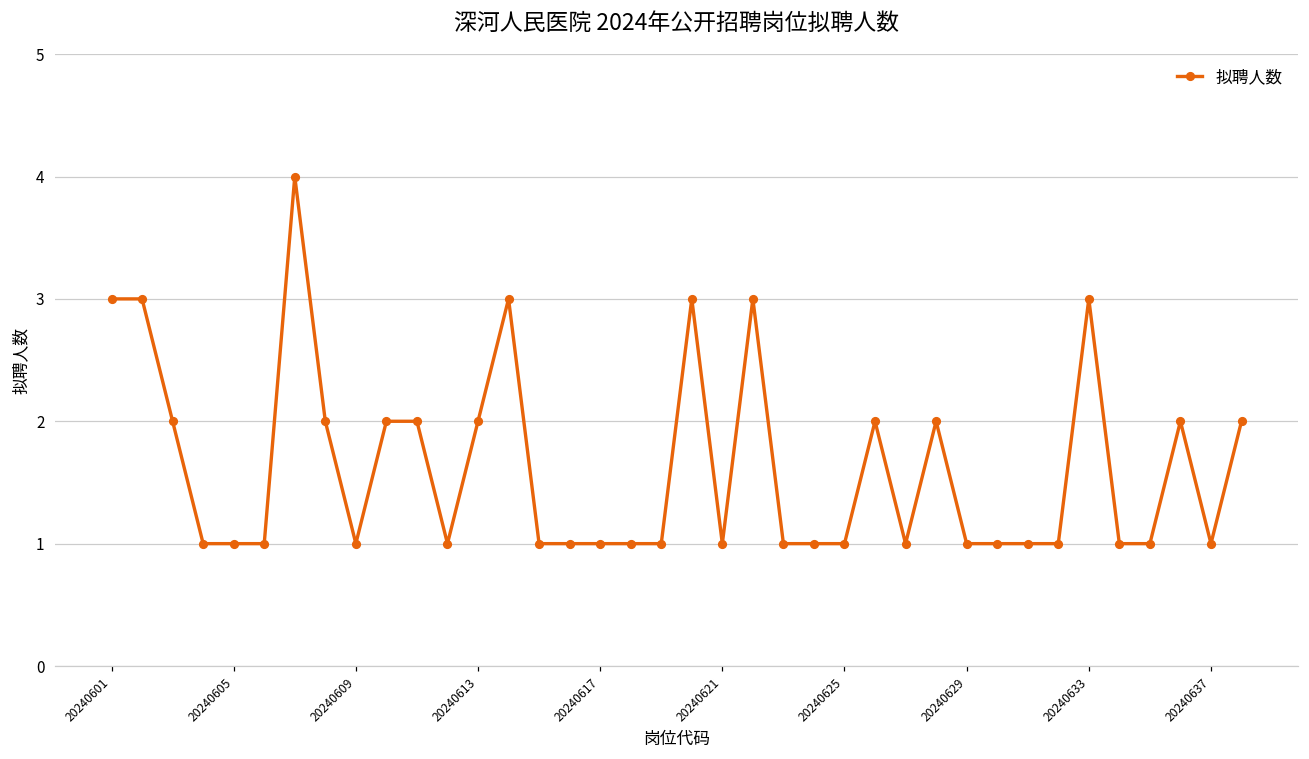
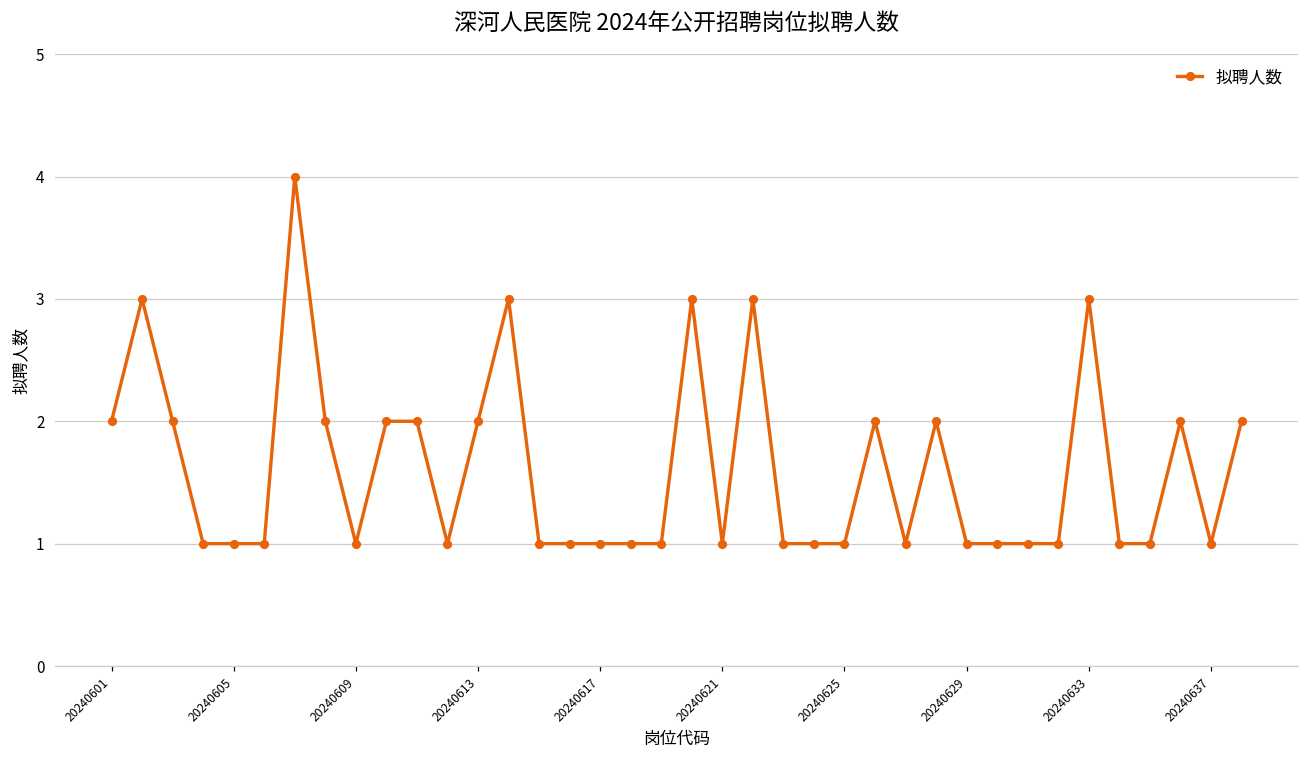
  {
-   "20240601": 3,
+   "20240601": 2,
    "20240605": 1,
    "20240609": 1,
    "20240613": 2,
    "20240617": 1,
    "20240621": 1,
    "20240625": 1,
    "20240629": 1,
    "20240633": 3,
    "20240637": 1
  }
